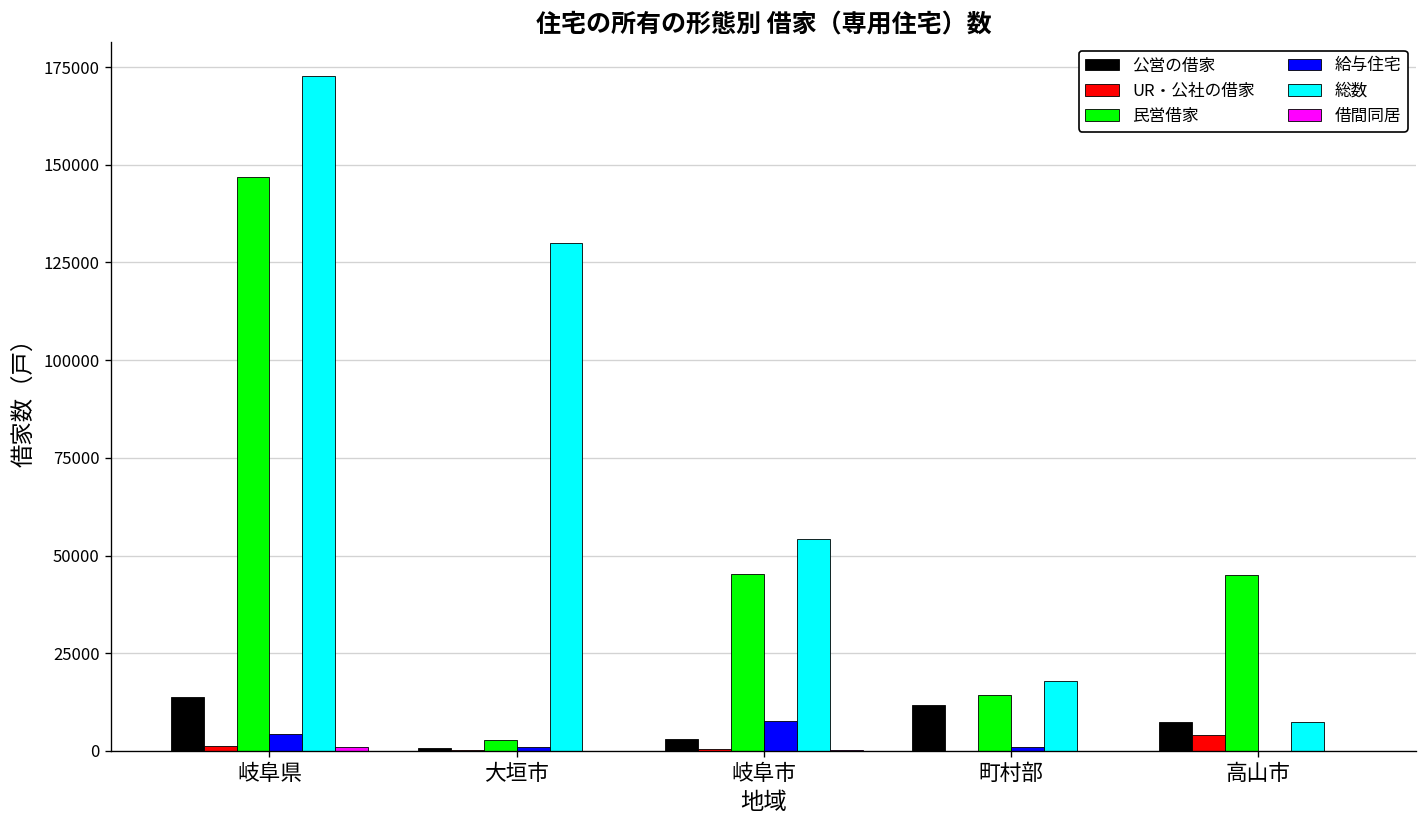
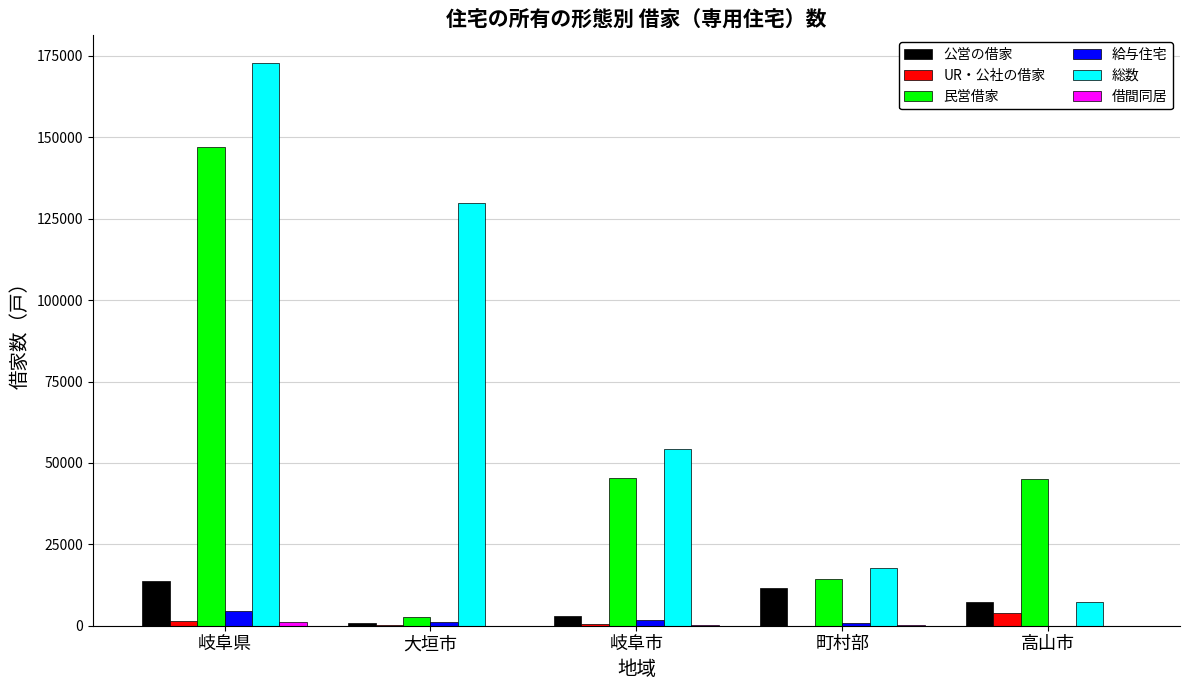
  {
    "公営の借家": {
      "岐阜県": 14000,
      "大垣市": 1000,
      "岐阜市": 3000,
      "町村部": 12000,
      "高山市": 7000
    },
    "UR・公社の借家": {
      "岐阜県": 1000,
      "高山市": 4000
    },
    "民営借家": {
      "岐阜県": 147000,
      "大垣市": 3000,
      "岐阜市": 45000,
      "町村部": 14000,
      "高山市": 45000
    },
    "給与住宅": {
      "岐阜県": 4000,
      "大垣市": 1000,
-     "岐阜市": 8000,
+     "岐阜市": 2000,
      "町村部": 1000,
      "高山市": 0
    },
    "総数": {
      "岐阜県": 173000,
      "大垣市": 130000,
      "岐阜市": 54000,
      "町村部": 18000,
      "高山市": 7000
    },
    "借間同居": {
      "岐阜県": 1000,
      "高山市": 0
    }
  }
